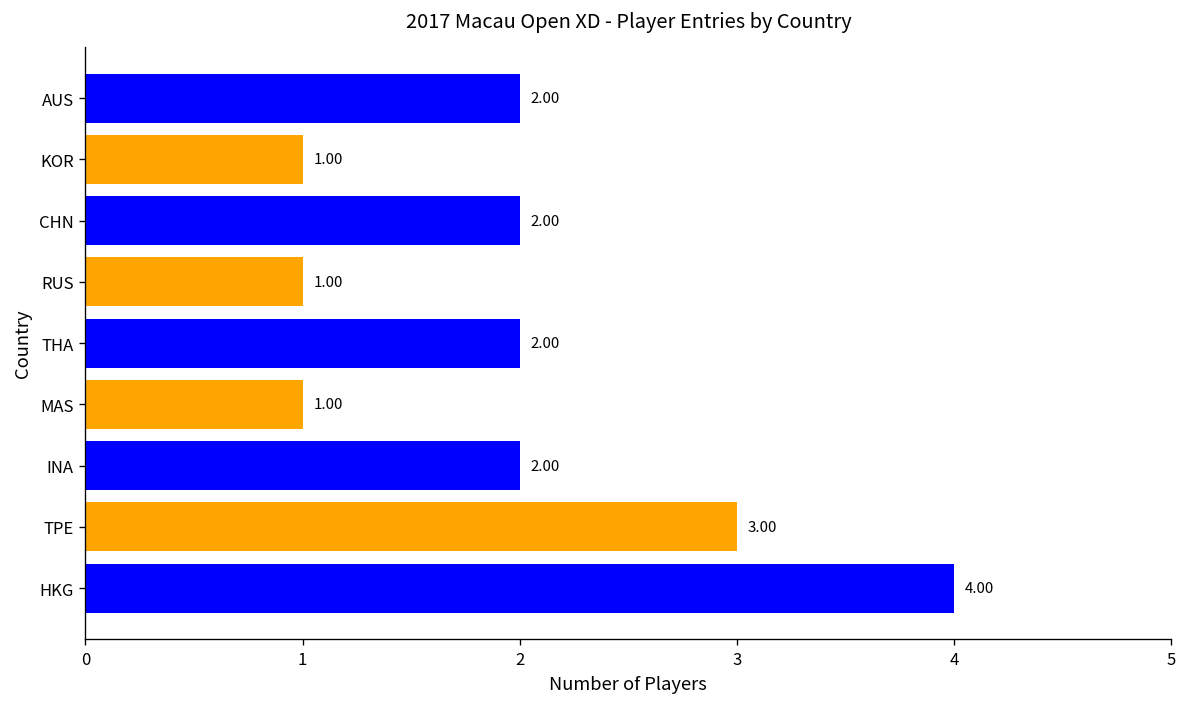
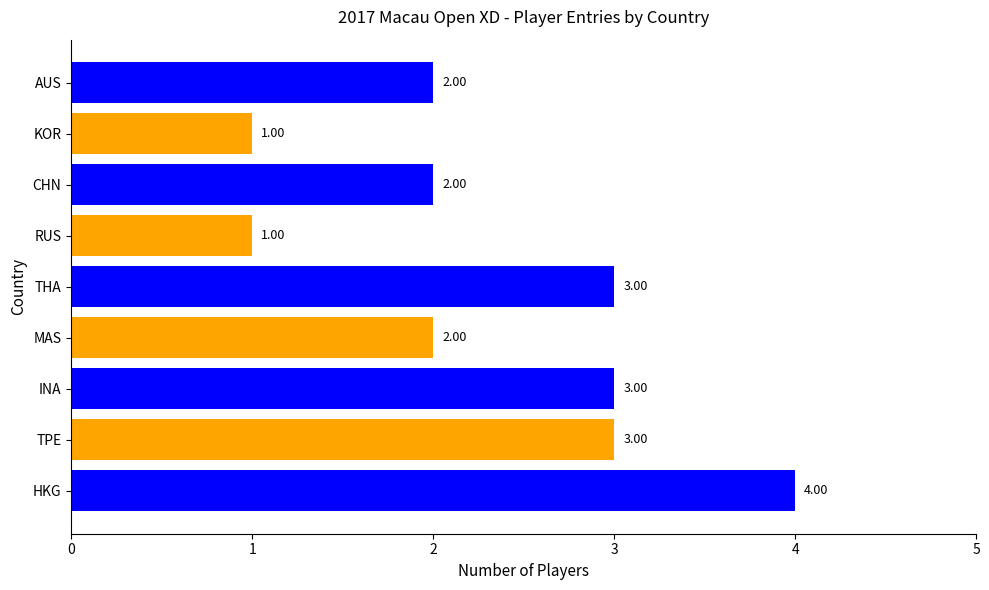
  {
    "AUS": 2.00,
    "KOR": 1.00,
    "CHN": 2.00,
    "RUS": 1.00,
-   "THA": 2.00,
-   "MAS": 1.00,
-   "INA": 2.00,
+   "THA": 3.00,
+   "MAS": 2.00,
+   "INA": 3.00,
    "TPE": 3.00,
    "HKG": 4.00
  }
